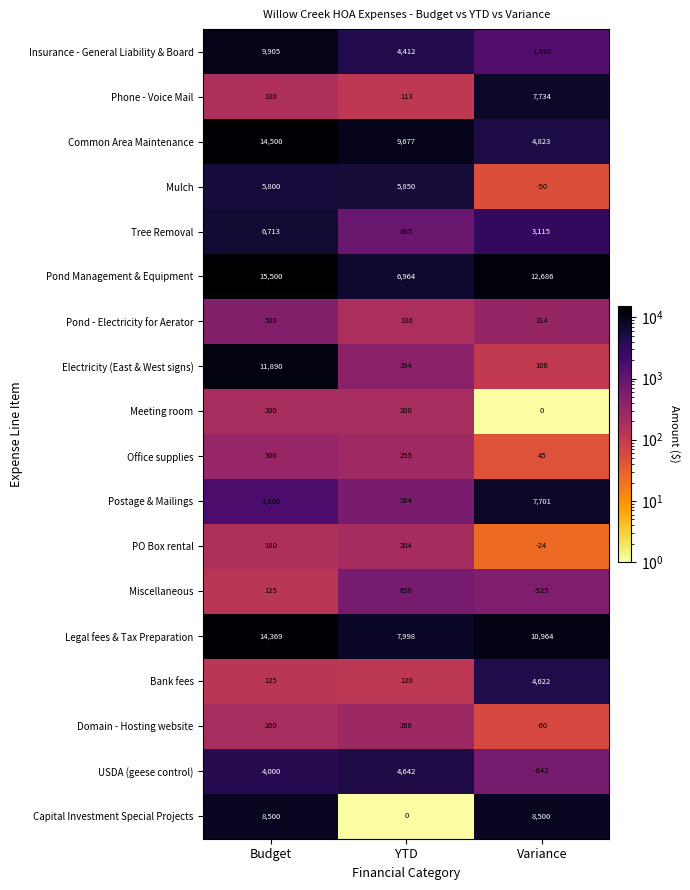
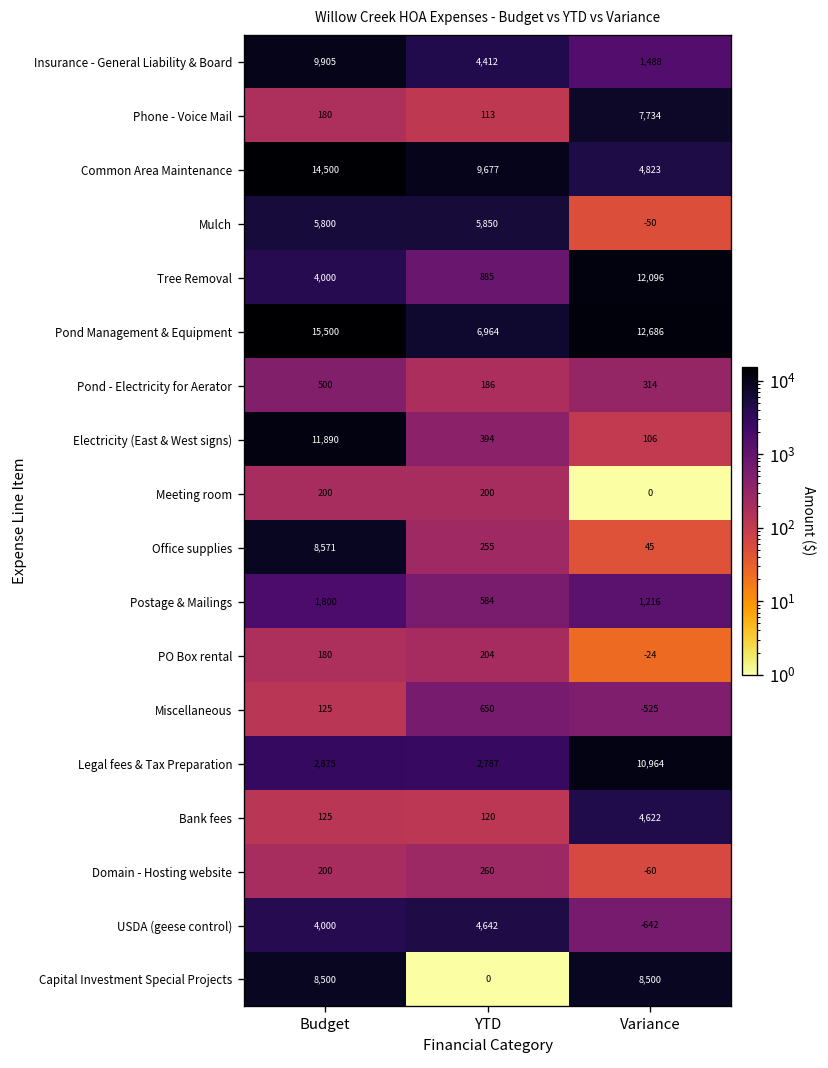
  {
    "Tree Removal": {
-     "Budget": "6,713",
-     "Variance": "3,115"
+     "Budget": "4,000",
+     "Variance": "12,096"
    },
    "Office supplies": {
-     "Budget": "300"
+     "Budget": "8,571"
    },
    "Postage & Mailings": {
-     "Variance": "7,701"
+     "Variance": "1,216"
    },
    "Legal fees & Tax Preparation": {
-     "Budget": "14,369",
-     "YTD": "7,998"
+     "Budget": "2,875",
+     "YTD": "2,787"
    }
  }
